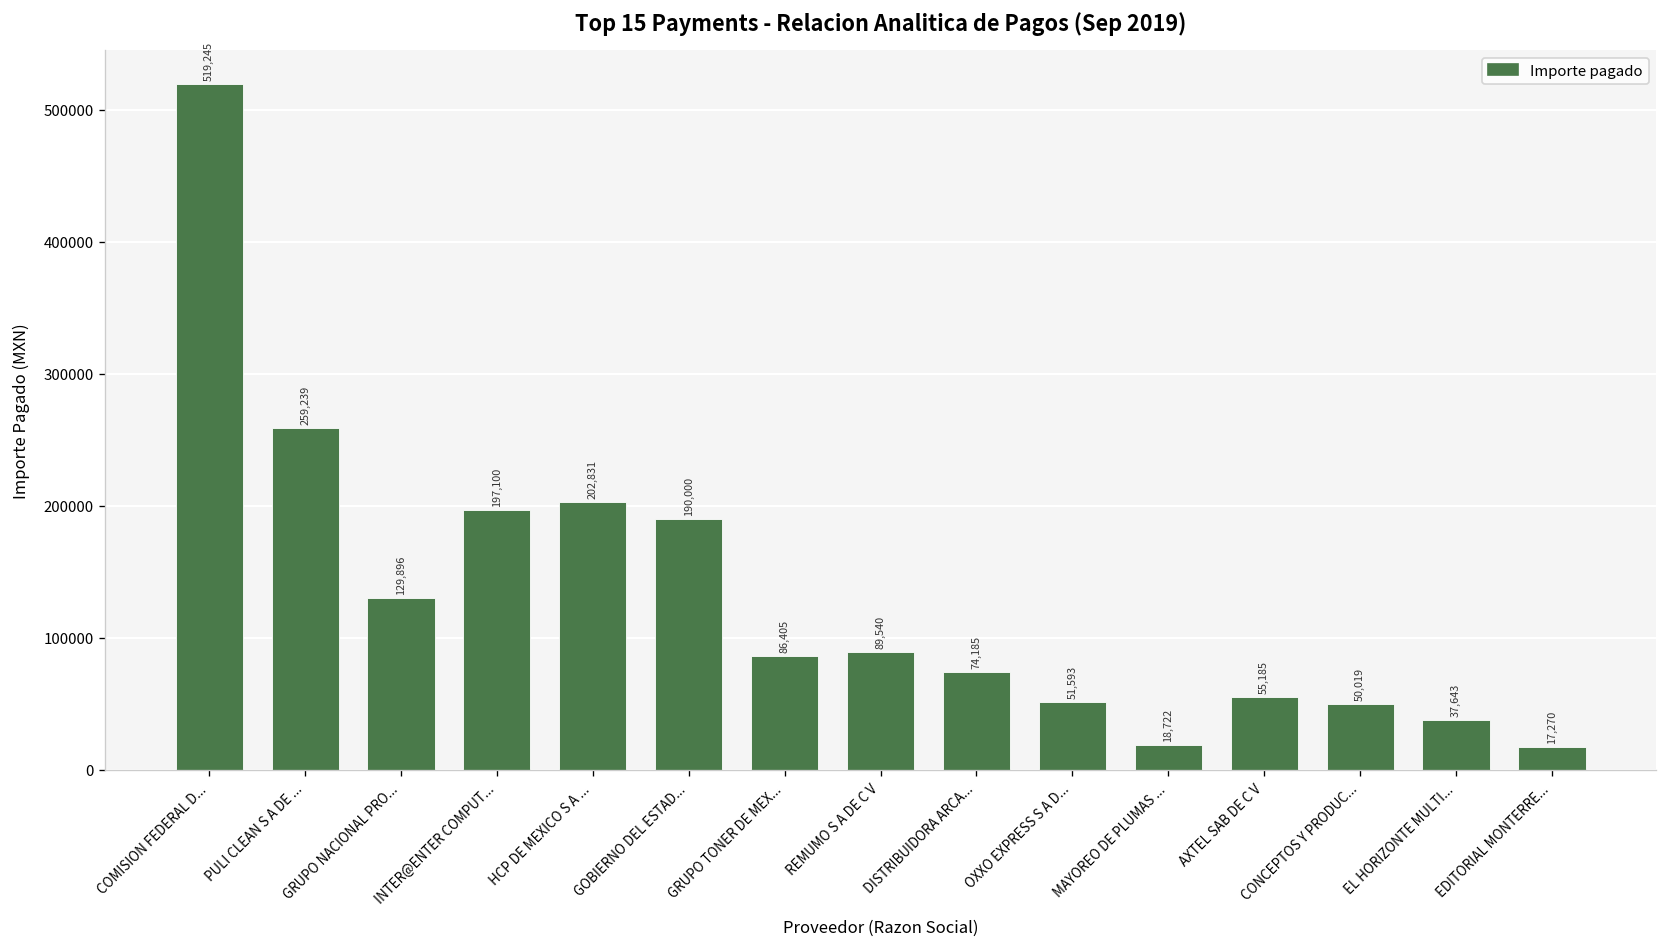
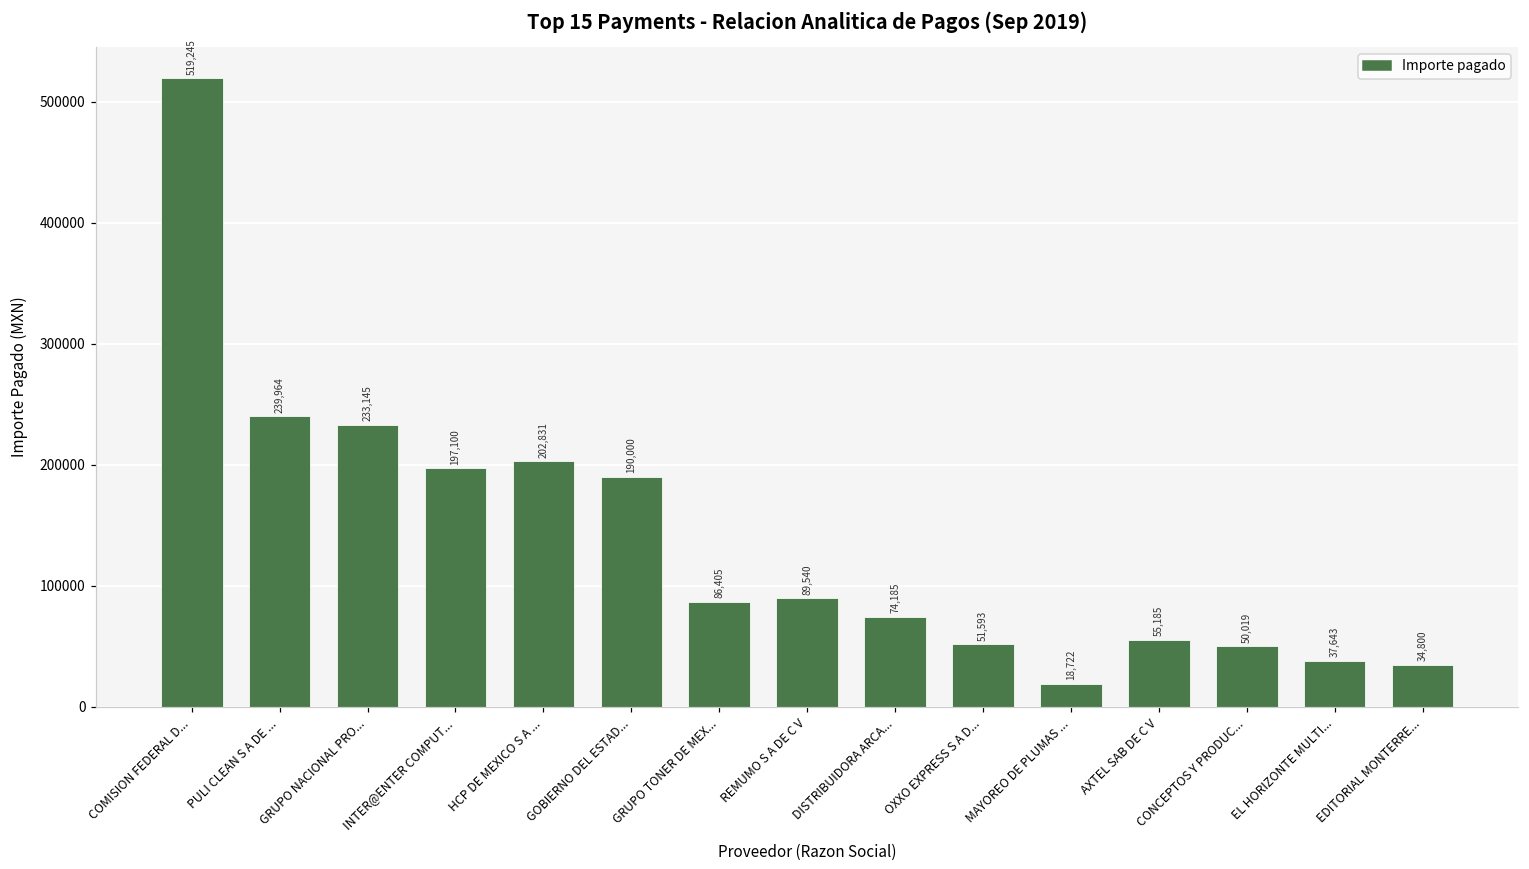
  {
    "COMISION FEDERAL D...": "519,245",
-   "PULI CLEAN S A DE ...": "259,239",
-   "GRUPO NACIONAL PRO...": "129,896",
+   "PULI CLEAN S A DE ...": "239,964",
+   "GRUPO NACIONAL PRO...": "233,145",
    "INTER@ENTER COMPUT...": "197,100",
    "HCP DE MEXICO S A ...": "202,831",
    "GOBIERNO DEL ESTAD...": "190,000",
    "GRUPO TONER DE MEX...": "86,405",
    "REMUMO S A DE C V": "89,540",
    "DISTRIBUIDORA ARCA...": "74,185",
    "OXXO EXPRESS S A D...": "51,593",
    "MAYOREO DE PLUMAS ...": "18,722",
    "AXTEL SAB DE C V": "55,185",
    "CONCEPTOS Y PRODUC...": "50,019",
    "EL HORIZONTE MULTI...": "37,643",
-   "EDITORIAL MONTERRE...": "17,270"
+   "EDITORIAL MONTERRE...": "34,800"
  }
